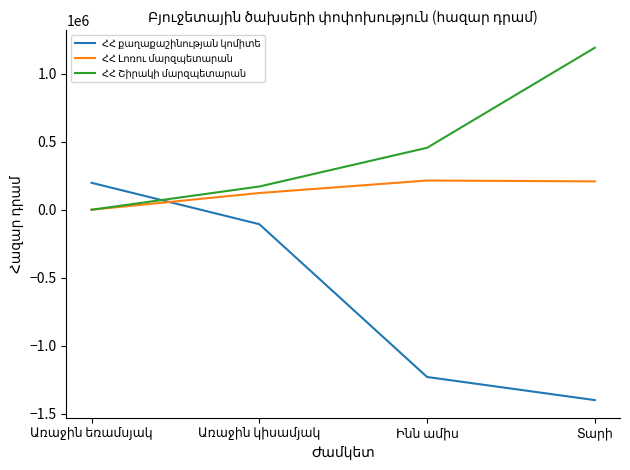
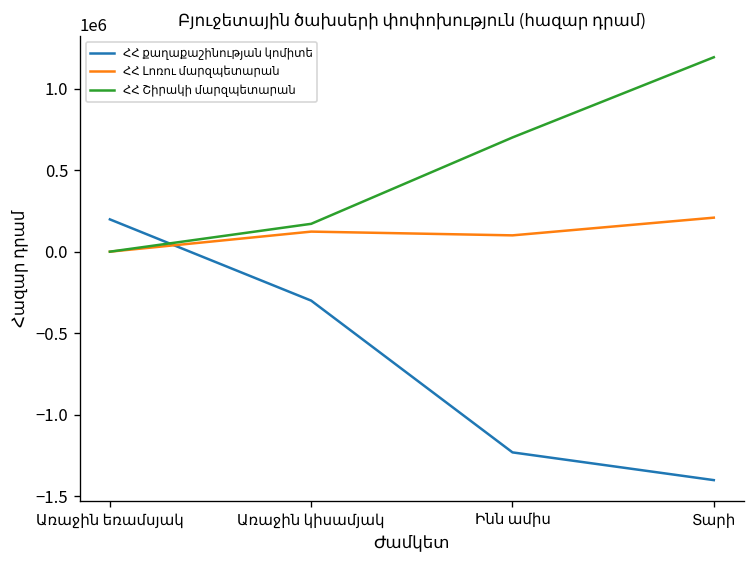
  {
    "ՀՀ քաղաքաշինության կոմիտե": {
      "Առաջին եռամսյակ": 200000,
-     "Առաջին կիսամյակ": -110000,
+     "Առաջին կիսամյակ": -300000,
      "Ինն ամիս": -1230000,
      "Տարի": -1400000
    },
    "ՀՀ Լոռու մարզպետարան": {
      "Առաջին կիսամյակ": 120000,
-     "Ինն ամիս": 210000,
+     "Ինն ամիս": 100000,
      "Տարի": 210000
    },
    "ՀՀ Շիրակի մարզպետարան": {
      "Առաջին կիսամյակ": 170000,
-     "Ինն ամիս": 460000,
+     "Ինն ամիս": 700000,
      "Տարի": 1190000
    }
  }
